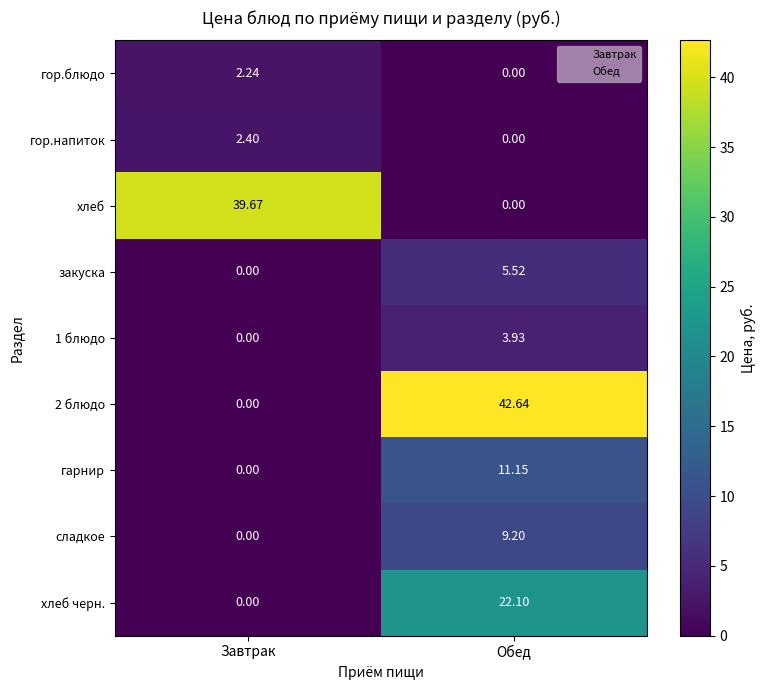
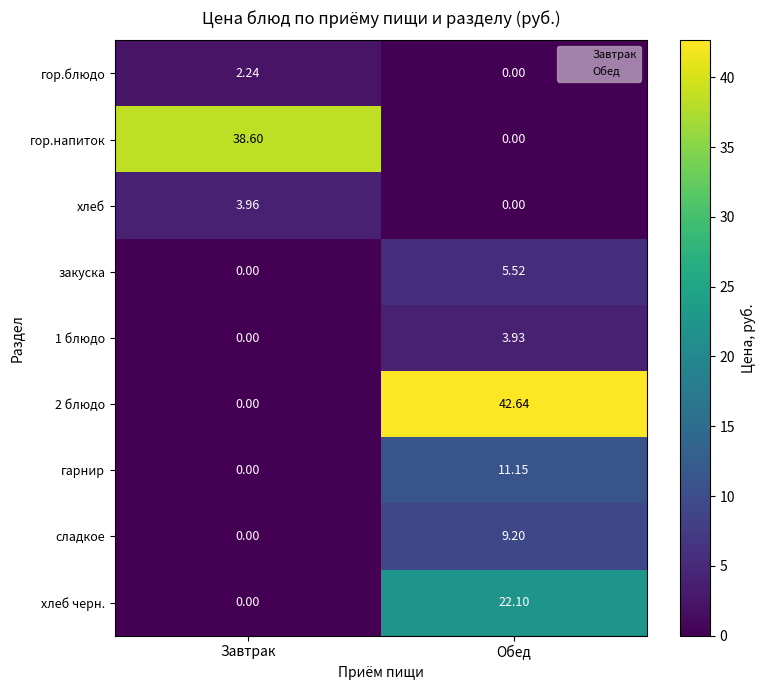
  {
    "гор.напиток": {
-     "Завтрак": 2.40
+     "Завтрак": 38.60
    },
    "хлеб": {
-     "Завтрак": 39.67
+     "Завтрак": 3.96
    }
  }
